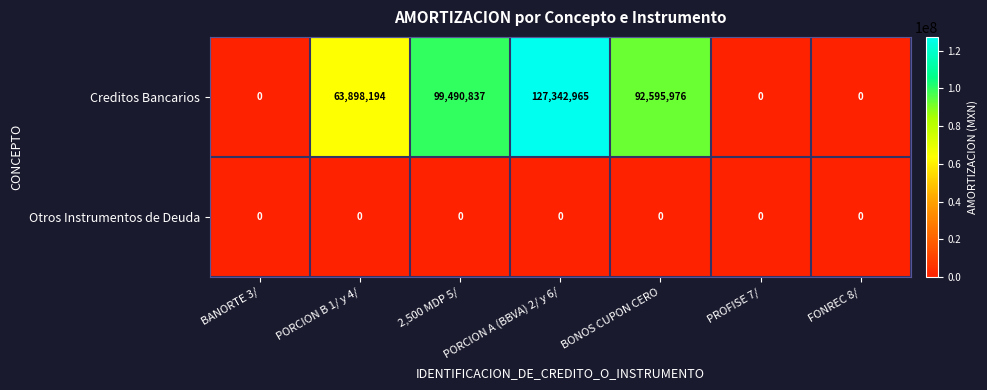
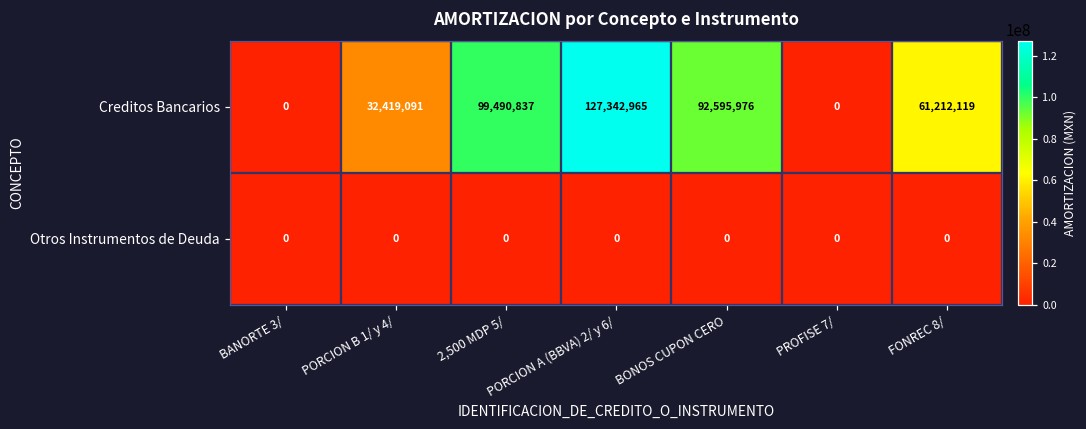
  {
    "Creditos Bancarios": {
      "BANORTE 3/": "0",
-     "PORCION B 1/ y 4/": "63,898,194",
+     "PORCION B 1/ y 4/": "32,419,091",
      "2,500 MDP 5/": "99,490,837",
      "PORCION A (BBVA) 2/ y 6/": "127,342,965",
      "BONOS CUPON CERO": "92,595,976",
      "PROFISE 7/": "0",
-     "FONREC 8/": "0"
+     "FONREC 8/": "61,212,119"
    },
    "Otros Instrumentos de Deuda": {
      "BANORTE 3/": "0",
      "PORCION B 1/ y 4/": "0",
      "2,500 MDP 5/": "0",
      "PORCION A (BBVA) 2/ y 6/": "0",
      "BONOS CUPON CERO": "0",
      "PROFISE 7/": "0",
      "FONREC 8/": "0"
    }
  }
